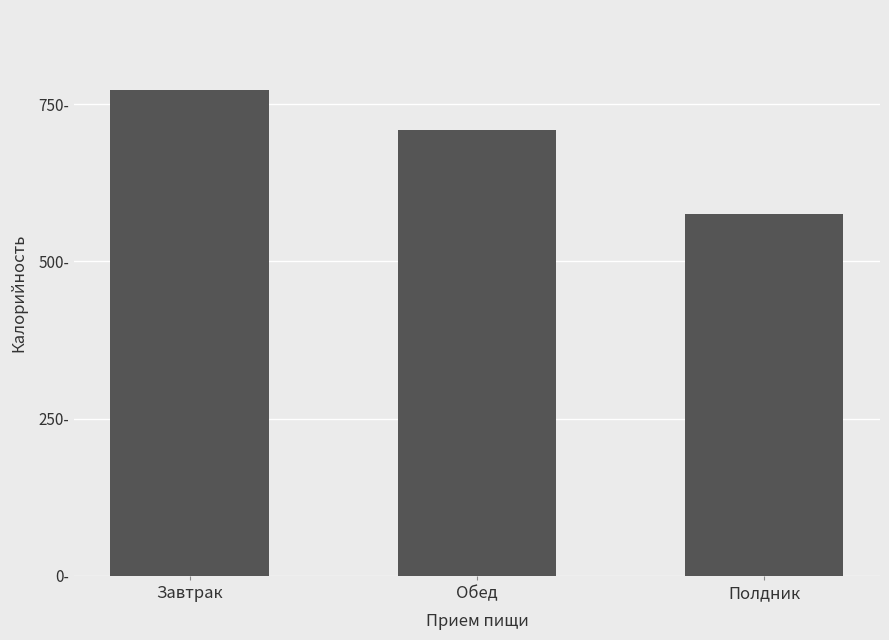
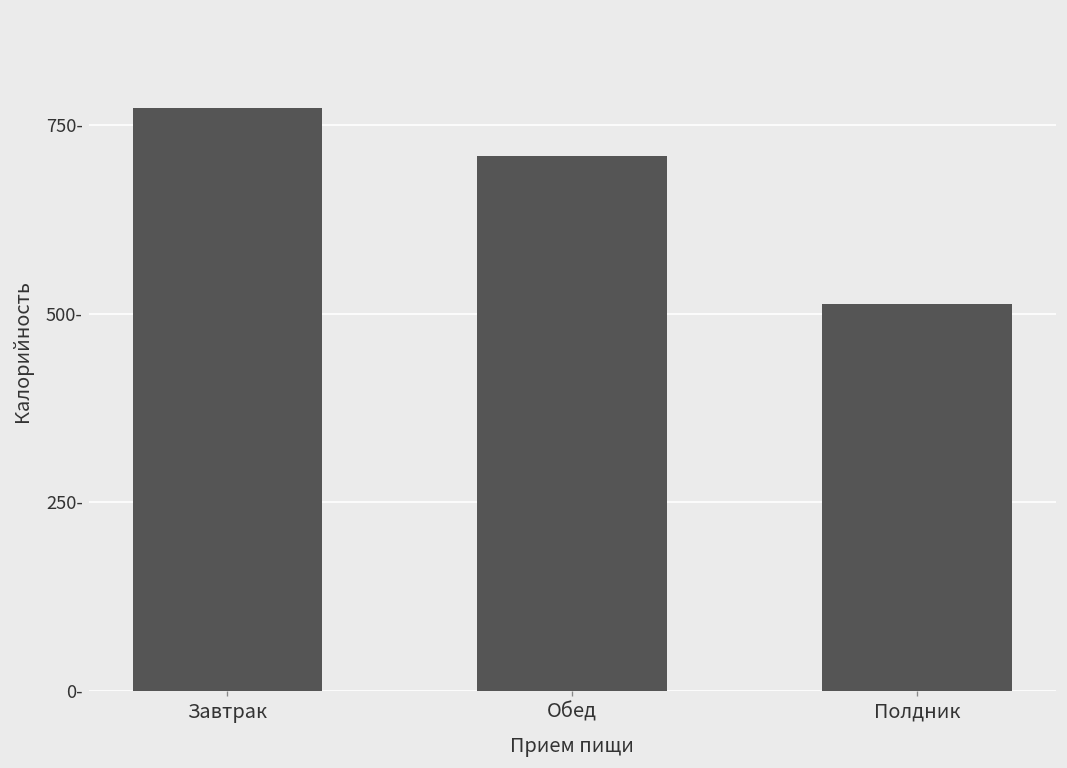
  {
    "Завтрак": "770-",
    "Обед": "710-",
-   "Полдник": "580-"
+   "Полдник": "510-"
  }
